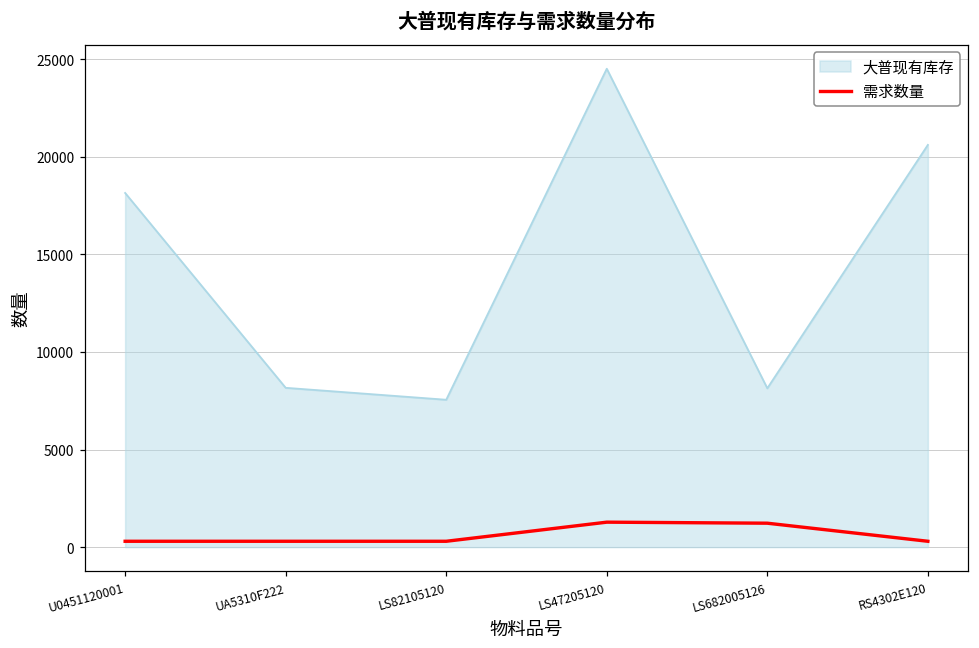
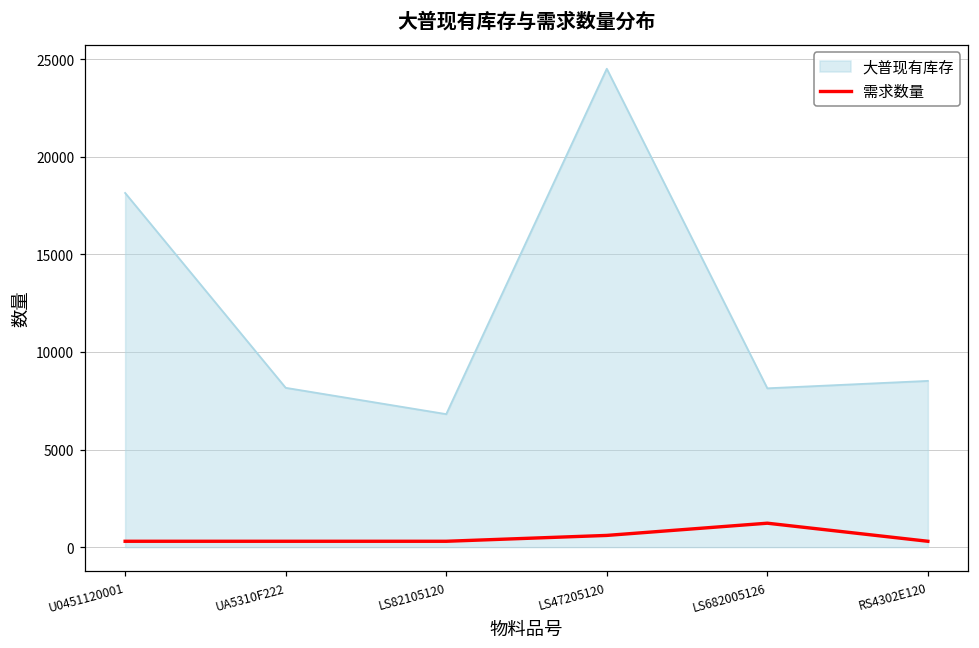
  {
    "大普现有库存": {
      "U0451120001": 18100,
      "UA5310F222": 8200,
-     "LS82105120": 7600,
+     "LS82105120": 6800,
      "LS47205120": 24500,
      "LS682005126": 8100,
-     "RS4302E120": 20600
+     "RS4302E120": 8500
    },
    "需求数量": {
      "U0451120001": 300,
      "UA5310F222": 300,
      "LS82105120": 300,
-     "LS47205120": 1300,
+     "LS47205120": 600,
      "LS682005126": 1200,
      "RS4302E120": 300
    }
  }
